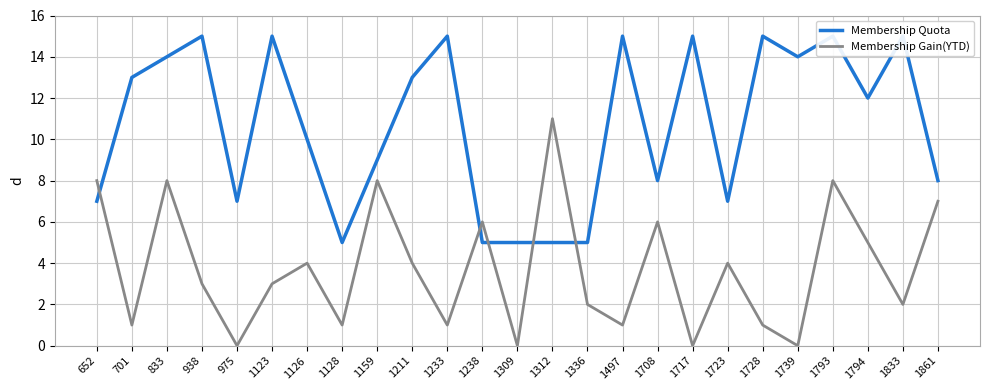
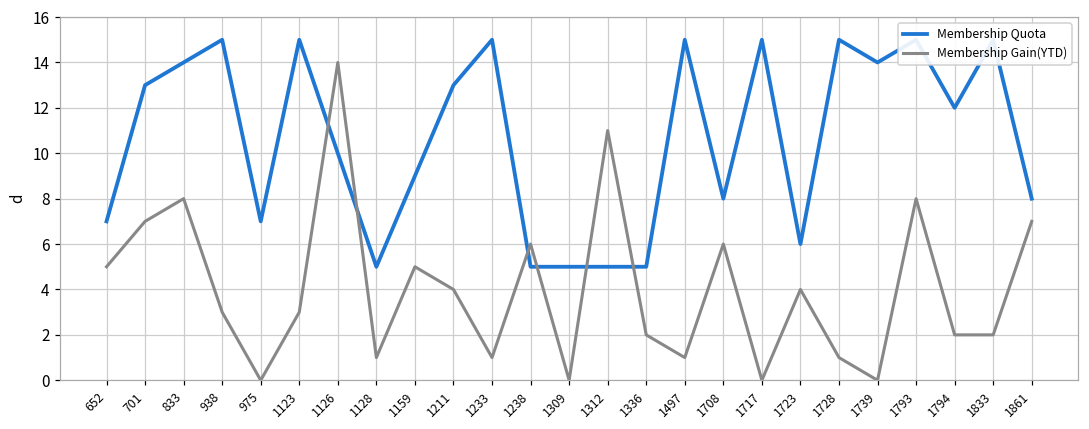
  {
    "Membership Quota": {
      "652": 7,
      "701": 13,
      "833": 14,
      "938": 15,
      "975": 7,
      "1123": 15,
      "1126": 10,
      "1128": 5,
      "1159": 9,
      "1211": 13,
      "1233": 15,
      "1238": 5,
      "1309": 5,
      "1312": 5,
      "1336": 5,
      "1497": 15,
      "1708": 8,
      "1717": 15,
-     "1723": 7,
+     "1723": 6,
      "1728": 15,
      "1739": 14,
      "1794": 12,
      "1861": 8
    },
    "Membership Gain(YTD)": {
-     "652": 8,
-     "701": 1,
+     "652": 5,
+     "701": 7,
      "833": 8,
      "938": 3,
      "975": 0,
      "1123": 3,
-     "1126": 4,
+     "1126": 14,
      "1128": 1,
-     "1159": 8,
+     "1159": 5,
      "1211": 4,
      "1233": 1,
      "1238": 6,
      "1309": 0,
      "1312": 11,
      "1336": 2,
      "1497": 1,
      "1708": 6,
      "1717": 0,
      "1723": 4,
      "1728": 1,
      "1739": 0,
      "1793": 8,
-     "1794": 5,
+     "1794": 2,
      "1833": 2,
      "1861": 7
    }
  }
